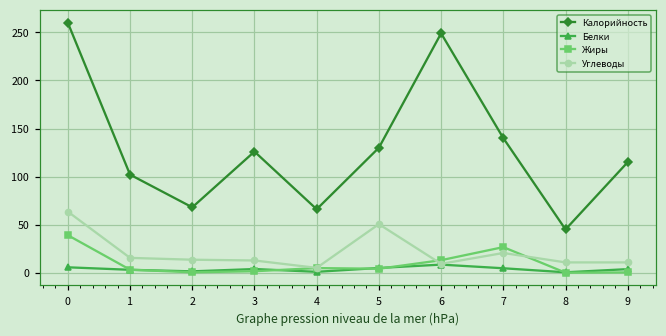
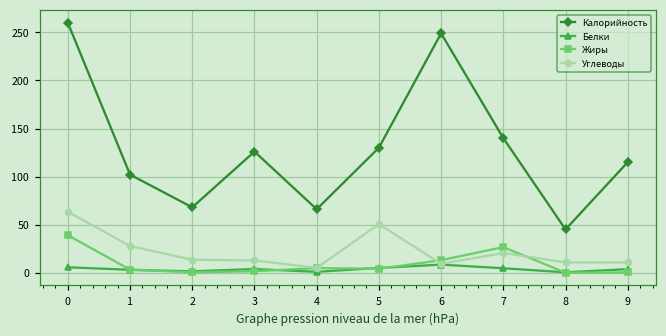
  {
    "Жиры": {
      "0": 40,
      "6": 10,
      "7": 30,
      "9": 0
    },
    "Углеводы": {
      "0": 60,
-     "1": 20,
+     "1": 30,
      "2": 10,
      "3": 10,
      "5": 50,
      "7": 20,
      "8": 10,
      "9": 10
    }
  }
